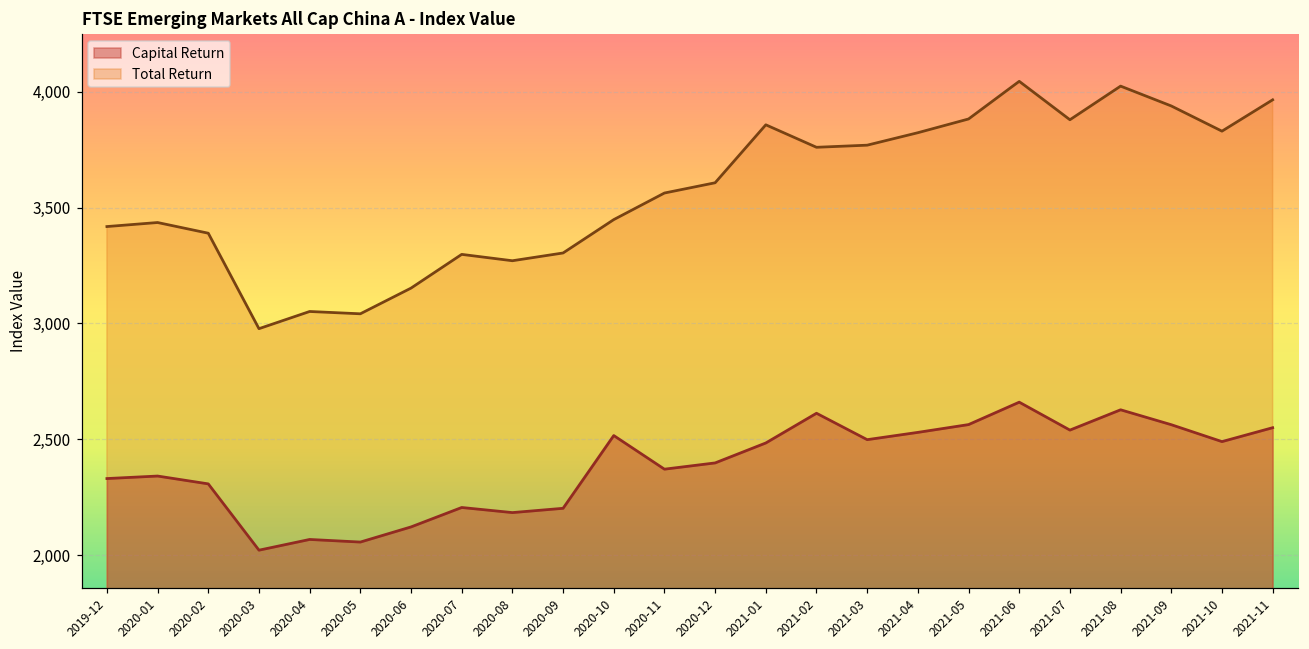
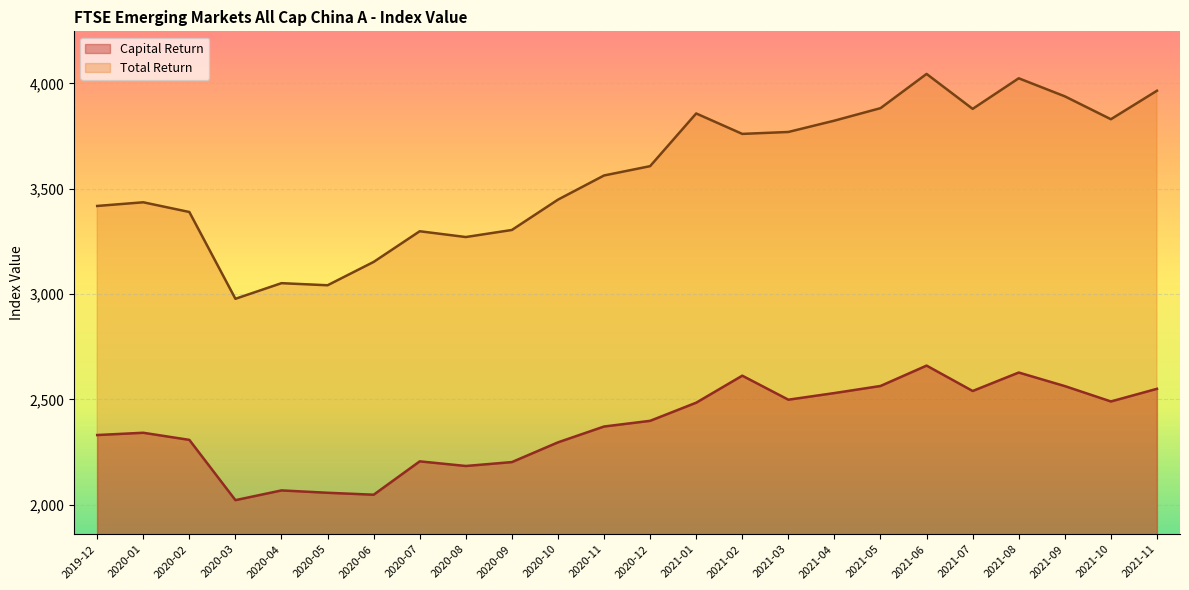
  {
    "Capital Return": {
      "2019-12": "2,330",
      "2020-01": "2,340",
      "2020-02": "2,310",
      "2020-03": "2,020",
      "2020-04": "2,070",
      "2020-05": "2,060",
-     "2020-06": "2,120",
+     "2020-06": "2,050",
      "2020-07": "2,210",
      "2020-08": "2,180",
      "2020-09": "2,200",
-     "2020-10": "2,520",
+     "2020-10": "2,300",
      "2020-11": "2,370",
      "2020-12": "2,400",
      "2021-01": "2,480",
      "2021-02": "2,610",
      "2021-03": "2,500",
      "2021-04": "2,530",
      "2021-05": "2,560",
      "2021-06": "2,660",
      "2021-07": "2,540",
      "2021-08": "2,630",
      "2021-09": "2,560",
      "2021-10": "2,490",
      "2021-11": "2,550"
    },
    "Total Return": {
      "2019-12": "3,420",
      "2020-01": "3,440",
      "2020-02": "3,390",
      "2020-03": "2,980",
      "2020-04": "3,050",
      "2020-05": "3,040",
      "2020-06": "3,150",
      "2020-07": "3,300",
      "2020-08": "3,270",
      "2020-09": "3,300",
      "2020-10": "3,450",
      "2020-11": "3,560",
      "2020-12": "3,610",
      "2021-01": "3,860",
      "2021-02": "3,760",
      "2021-03": "3,770",
      "2021-04": "3,820",
      "2021-05": "3,880",
      "2021-06": "4,050",
      "2021-07": "3,880",
      "2021-08": "4,020",
      "2021-09": "3,940",
      "2021-10": "3,830",
      "2021-11": "3,970"
    }
  }
